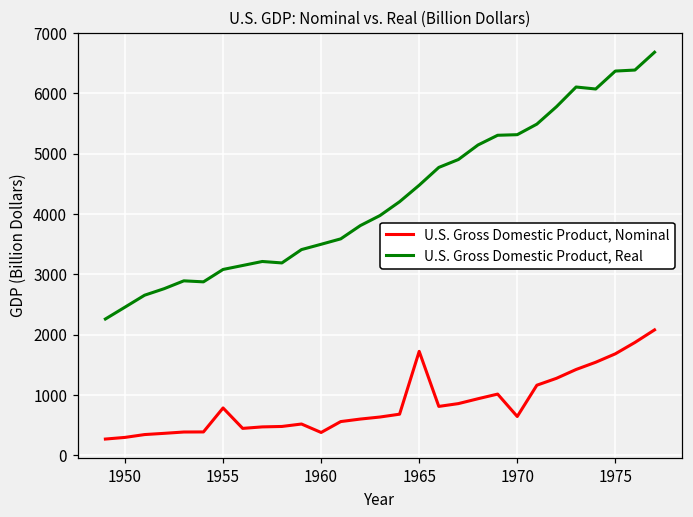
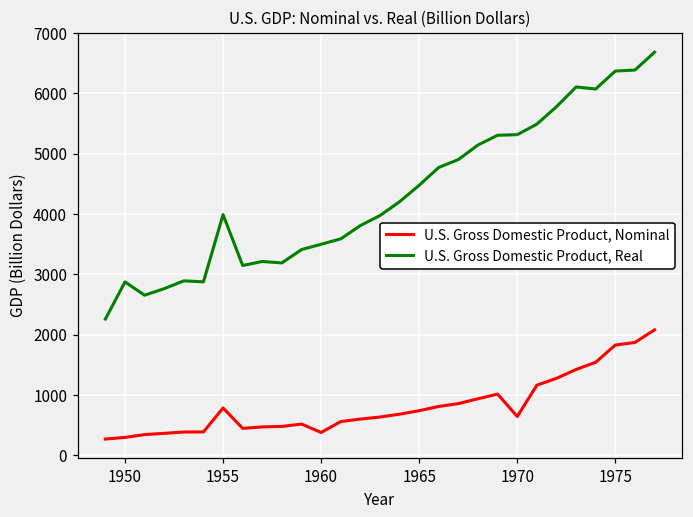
  {
    "U.S. Gross Domestic Product, Nominal": {
      "1950": 300,
      "1955": 800,
      "1960": 400,
-     "1965": 1700,
+     "1965": 700,
      "1970": 600,
-     "1975": 1700
+     "1975": 1800
    },
    "U.S. Gross Domestic Product, Real": {
-     "1950": 2500,
-     "1955": 3100,
+     "1950": 2900,
+     "1955": 4000,
      "1960": 3500,
      "1965": 4500,
      "1970": 5300,
      "1975": 6400
    }
  }
